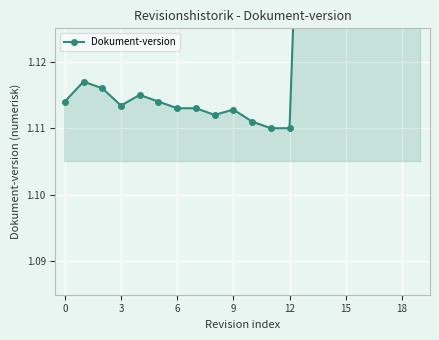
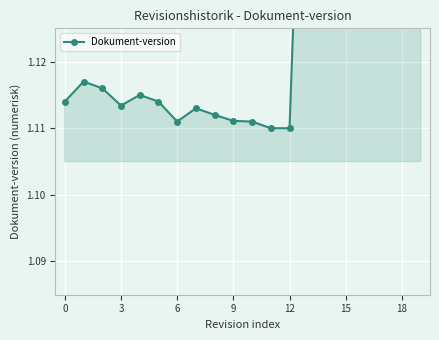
  {
    "0": 1.114,
    "3": 1.113,
-   "6": 1.113,
-   "9": 1.113,
+   "6": 1.111,
+   "9": 1.111,
    "12": 1.110
  }
